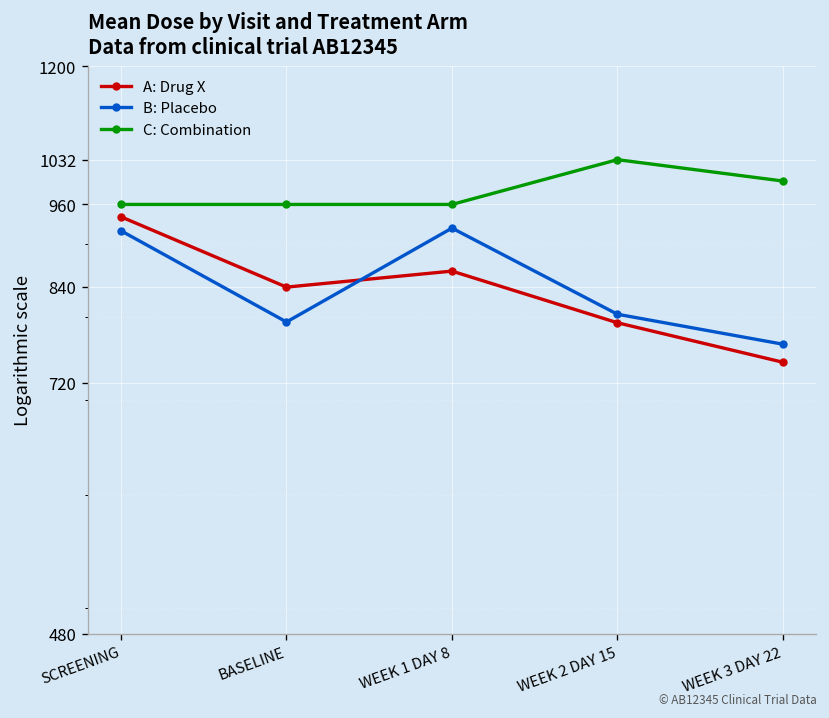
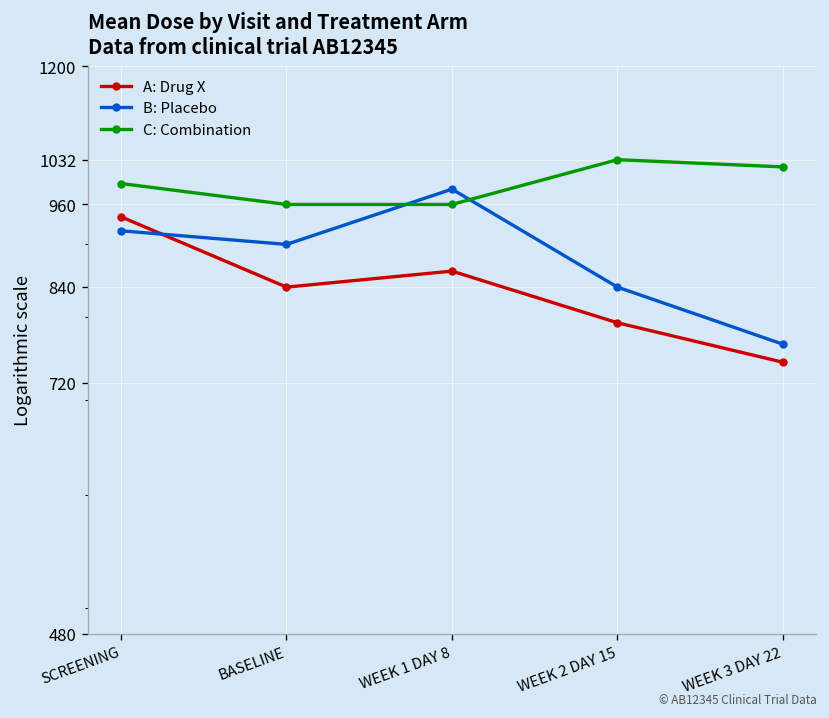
  {
    "A: Drug X": {
      "SCREENING": 940,
      "BASELINE": 840,
      "WEEK 1 DAY 8": 860,
      "WEEK 2 DAY 15": 790,
      "WEEK 3 DAY 22": 740
    },
    "B: Placebo": {
      "SCREENING": 920,
-     "BASELINE": 790,
-     "WEEK 1 DAY 8": 920,
-     "WEEK 2 DAY 15": 800,
+     "BASELINE": 900,
+     "WEEK 1 DAY 8": 980,
+     "WEEK 2 DAY 15": 840,
      "WEEK 3 DAY 22": 770
    },
    "C: Combination": {
-     "SCREENING": 960,
+     "SCREENING": 990,
      "BASELINE": 960,
      "WEEK 1 DAY 8": 960,
      "WEEK 2 DAY 15": 1030,
-     "WEEK 3 DAY 22": 1000
+     "WEEK 3 DAY 22": 1020
    }
  }
